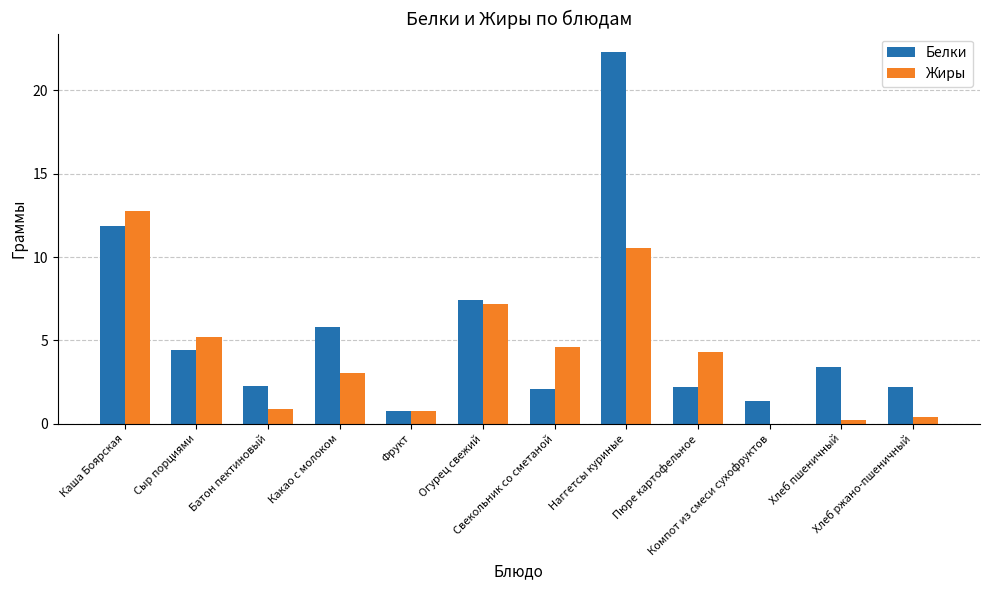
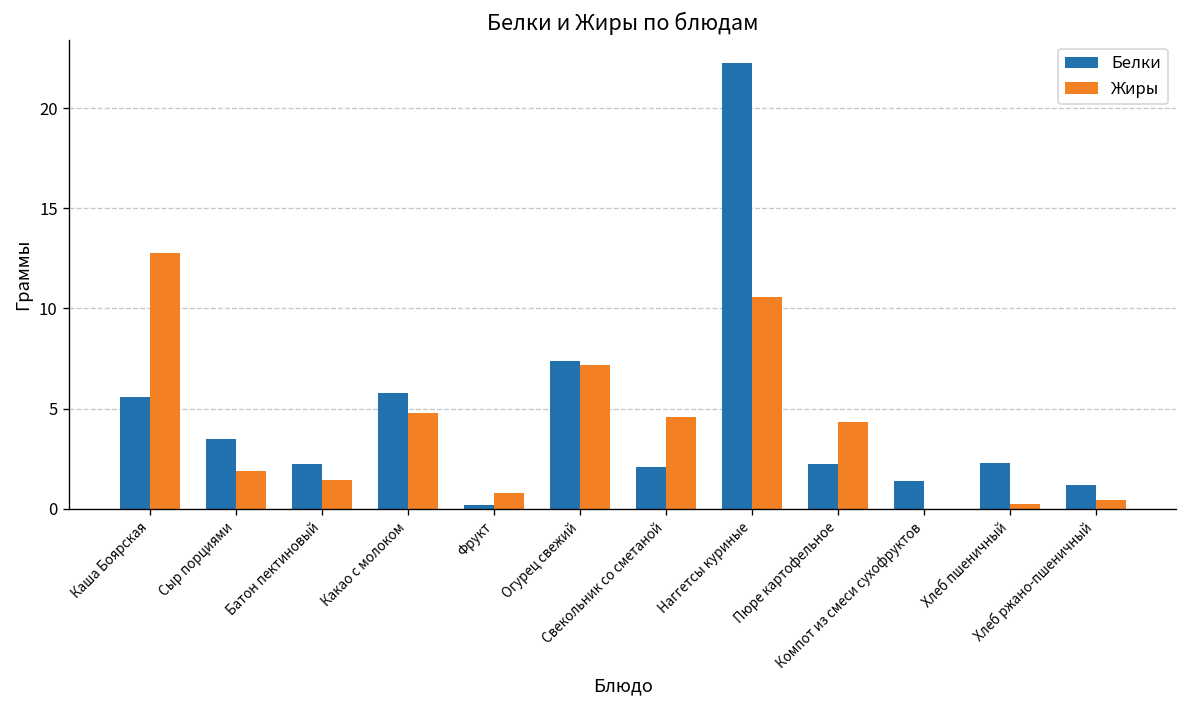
  {
    "Белки": {
-     "Каша Боярская": 11.9,
-     "Сыр порциями": 4.4,
+     "Каша Боярская": 5.6,
+     "Сыр порциями": 3.5,
      "Батон пектиновый": 2.3,
      "Какао с молоком": 5.8,
-     "Фрукт": 0.8,
+     "Фрукт": 0.2,
      "Огурец свежий": 7.4,
      "Свекольник со сметаной": 2.1,
      "Наггетсы куриные": 22.3,
      "Пюре картофельное": 2.2,
      "Компот из смеси сухофруктов": 1.4,
-     "Хлеб пшеничный": 3.4,
-     "Хлеб ржано-пшеничный": 2.2
+     "Хлеб пшеничный": 2.3,
+     "Хлеб ржано-пшеничный": 1.2
    },
    "Жиры": {
      "Каша Боярская": 12.8,
-     "Сыр порциями": 5.2,
-     "Батон пектиновый": 0.9,
-     "Какао с молоком": 3.1,
+     "Сыр порциями": 1.9,
+     "Батон пектиновый": 1.4,
+     "Какао с молоком": 4.8,
      "Фрукт": 0.8,
      "Огурец свежий": 7.2,
      "Свекольник со сметаной": 4.6,
      "Наггетсы куриные": 10.6,
      "Пюре картофельное": 4.3,
      "Компот из смеси сухофруктов": 0.0,
      "Хлеб пшеничный": 0.2,
      "Хлеб ржано-пшеничный": 0.4
    }
  }
